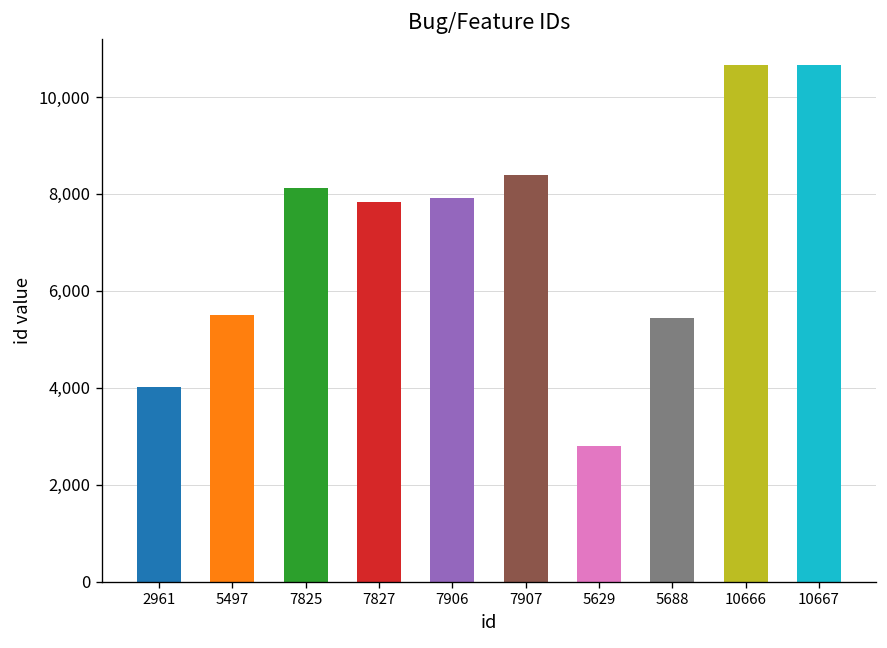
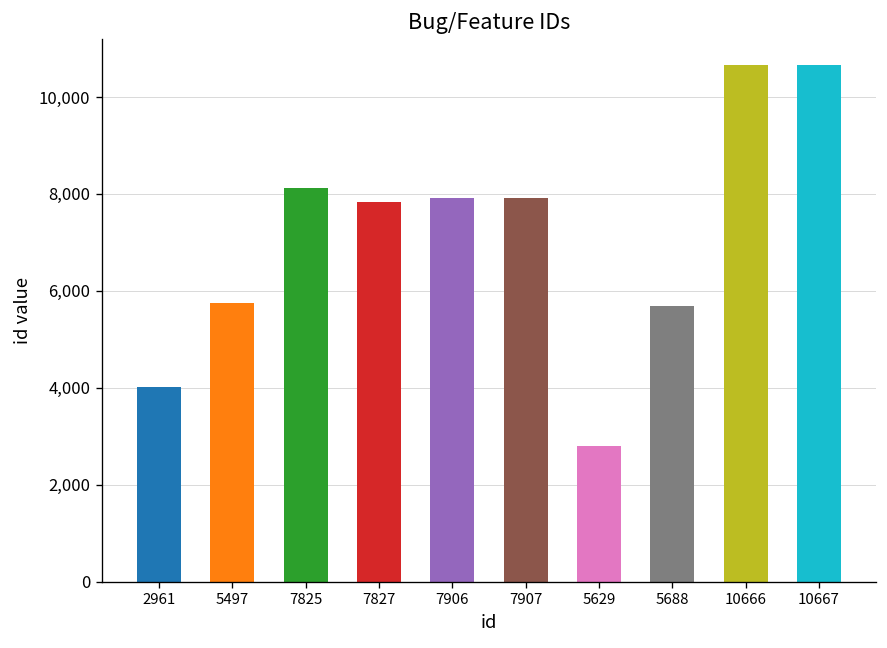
  {
    "2961": "4,000",
-   "5497": "5,500",
+   "5497": "5,700",
    "7825": "8,100",
    "7827": "7,800",
    "7906": "7,900",
-   "7907": "8,400",
+   "7907": "7,900",
    "5629": "2,800",
-   "5688": "5,400",
+   "5688": "5,700",
    "10666": "10,700",
    "10667": "10,700"
  }
